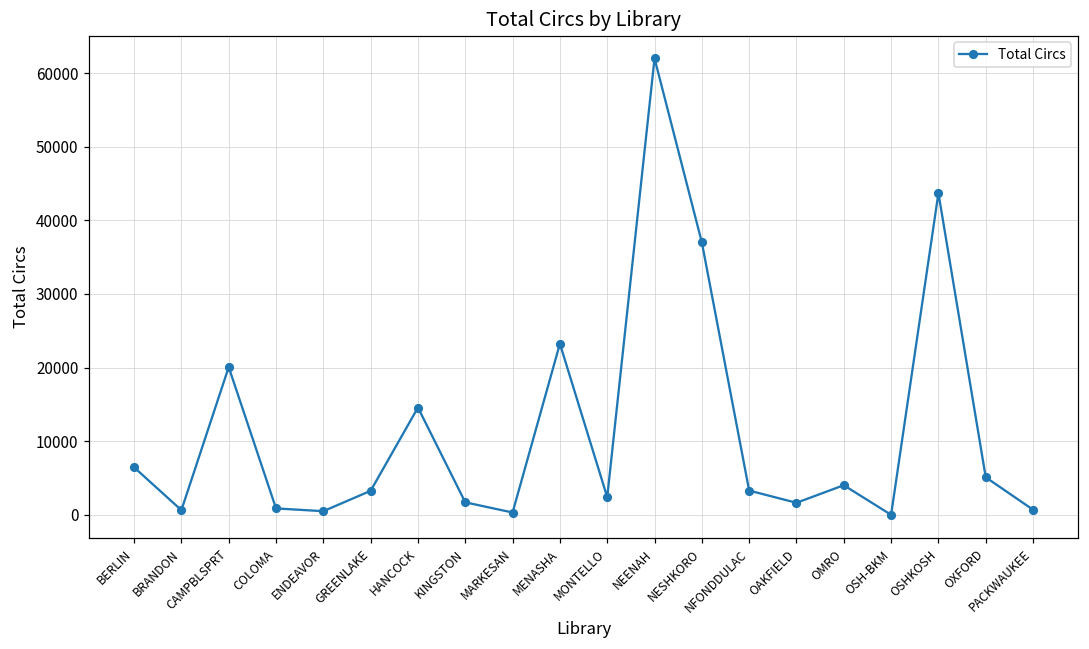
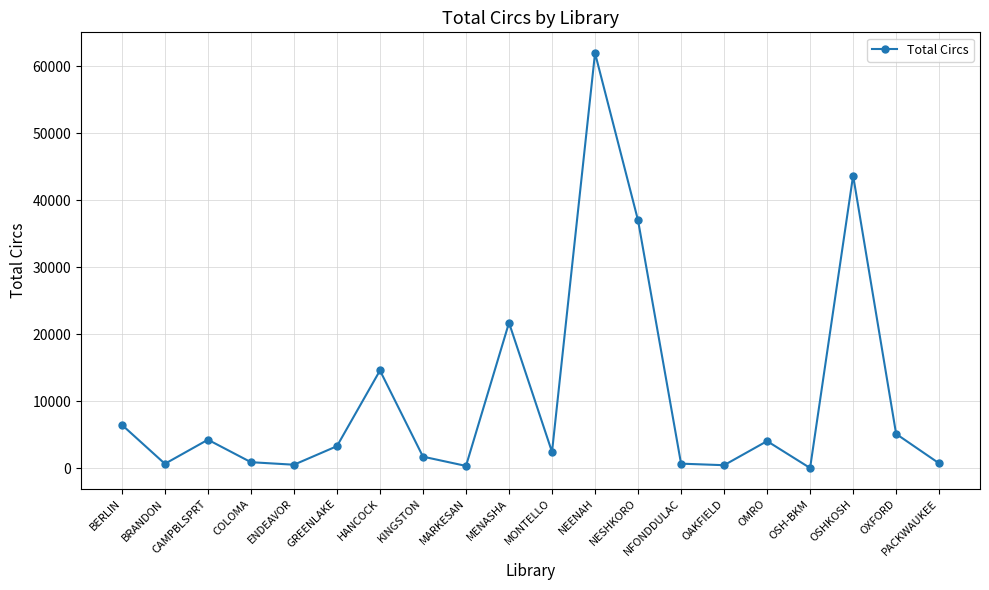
  {
    "BERLIN": 6000,
    "BRANDON": 1000,
-   "CAMPBLSPRT": 20000,
+   "CAMPBLSPRT": 4000,
    "COLOMA": 1000,
    "ENDEAVOR": 1000,
    "GREENLAKE": 3000,
    "HANCOCK": 15000,
    "KINGSTON": 2000,
    "MARKESAN": 0,
-   "MENASHA": 23000,
+   "MENASHA": 22000,
    "MONTELLO": 2000,
    "NEENAH": 62000,
    "NESHKORO": 37000,
-   "NFONDDULAC": 3000,
-   "OAKFIELD": 2000,
+   "NFONDDULAC": 1000,
+   "OAKFIELD": 0,
    "OMRO": 4000,
    "OSH-BKM": 0,
    "OSHKOSH": 44000,
    "OXFORD": 5000,
    "PACKWAUKEE": 1000
  }
